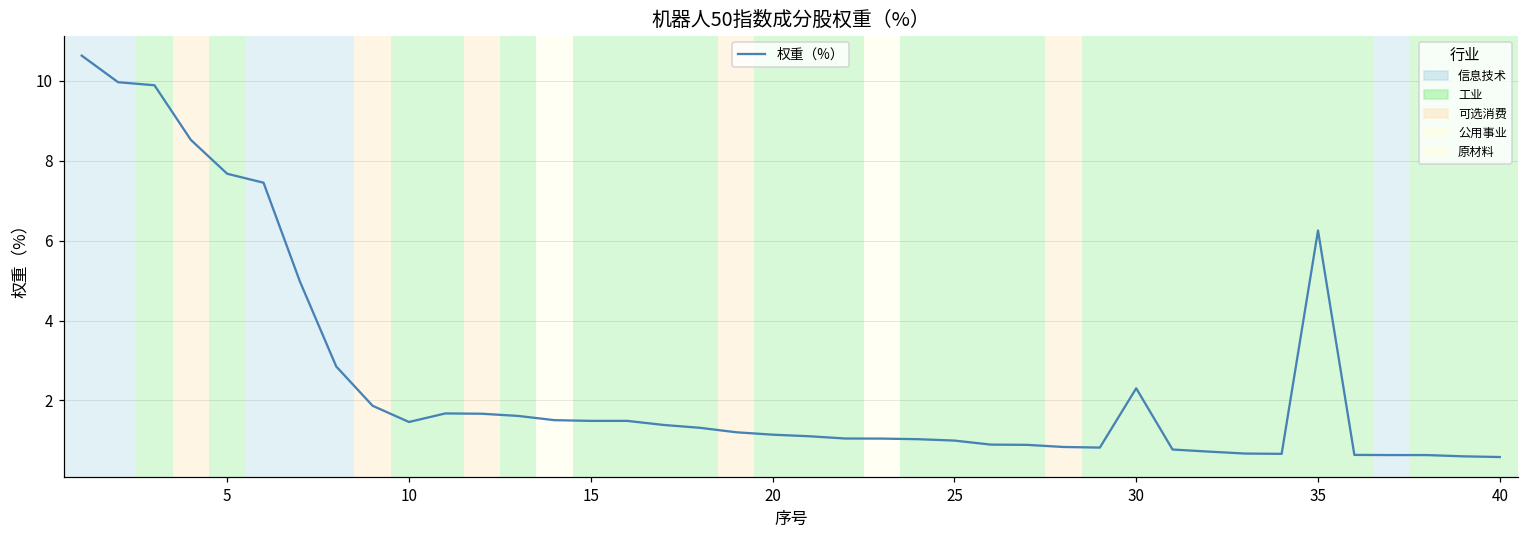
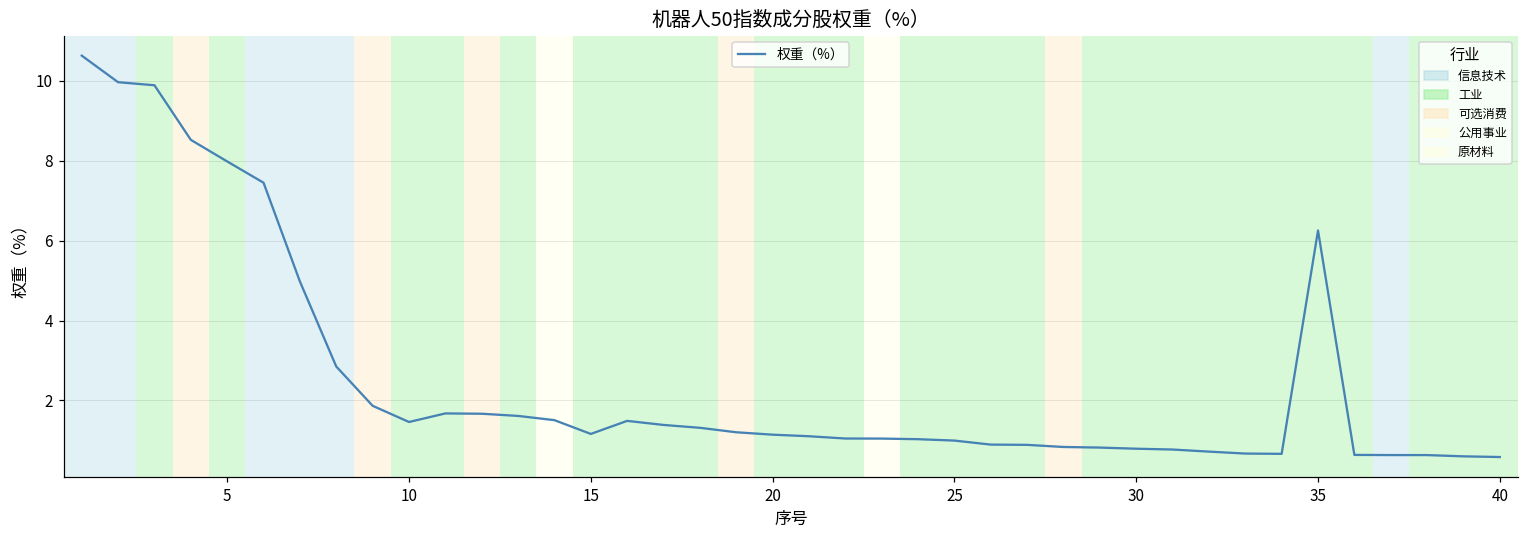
  {
-   "5": 7.7,
+   "5": 8.0,
    "10": 1.5,
-   "15": 1.5,
+   "15": 1.2,
    "20": 1.1,
    "25": 1.0,
-   "30": 2.3,
+   "30": 0.8,
    "35": 6.3,
    "40": 0.6
  }
